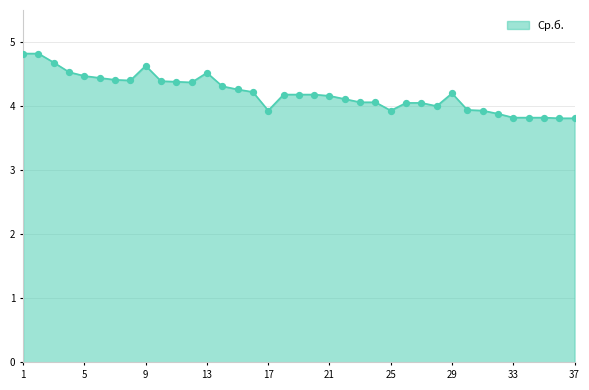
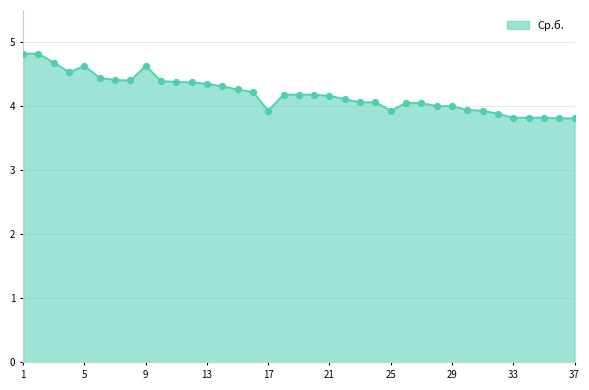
  {
    "1": 4.8,
-   "5": 4.5,
+   "5": 4.6,
    "9": 4.6,
-   "13": 4.5,
+   "13": 4.4,
    "17": 3.9,
    "21": 4.2,
    "25": 3.9,
-   "29": 4.2,
+   "29": 4.0,
    "33": 3.8,
    "37": 3.8
  }
